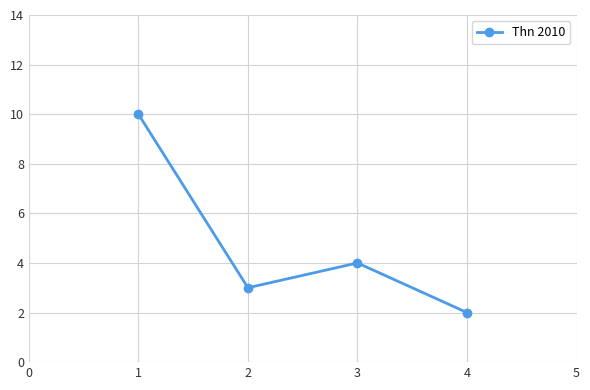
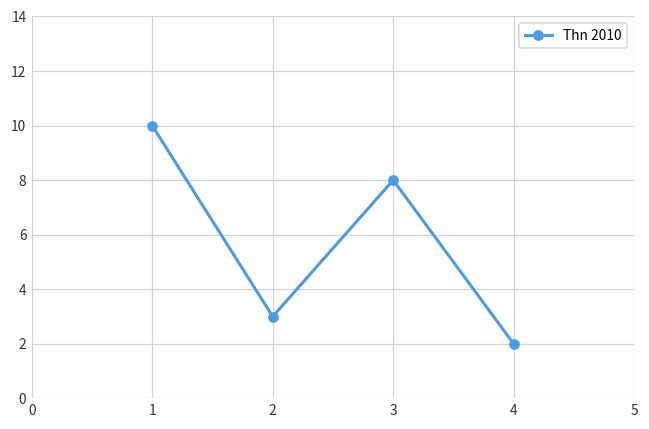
  {
    "1": 10,
    "2": 3,
-   "3": 4,
+   "3": 8,
    "4": 2
  }
